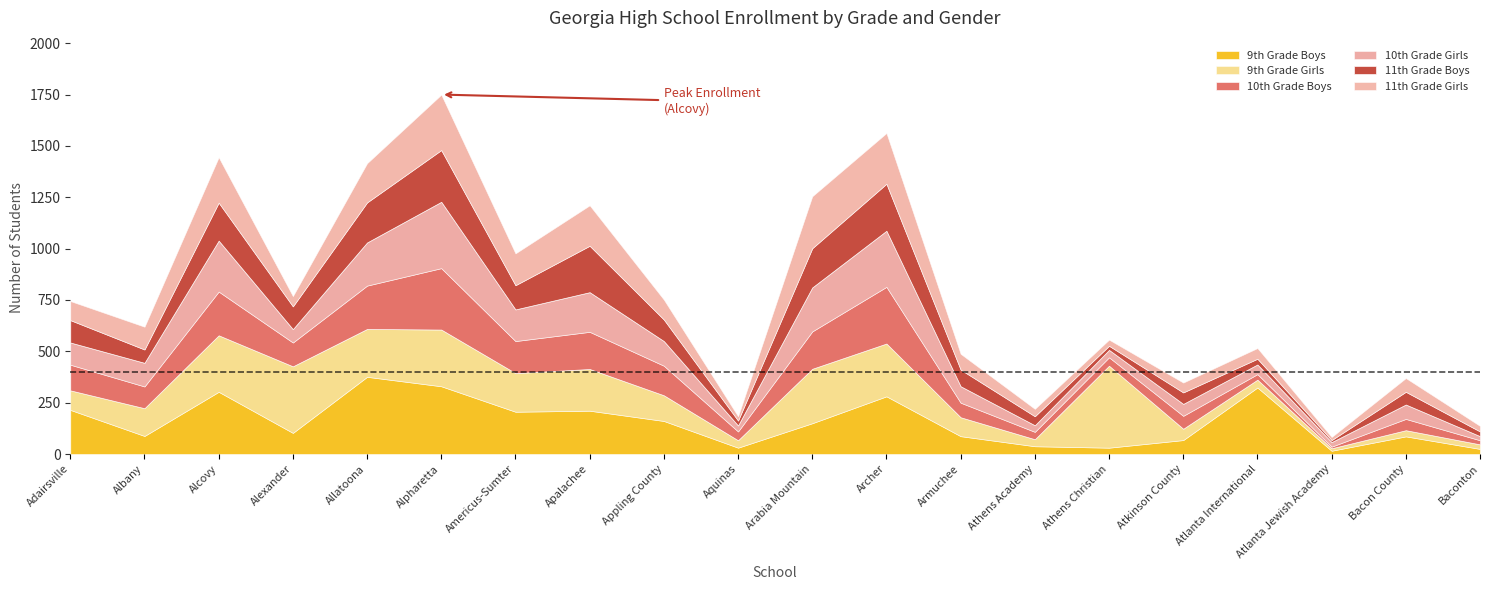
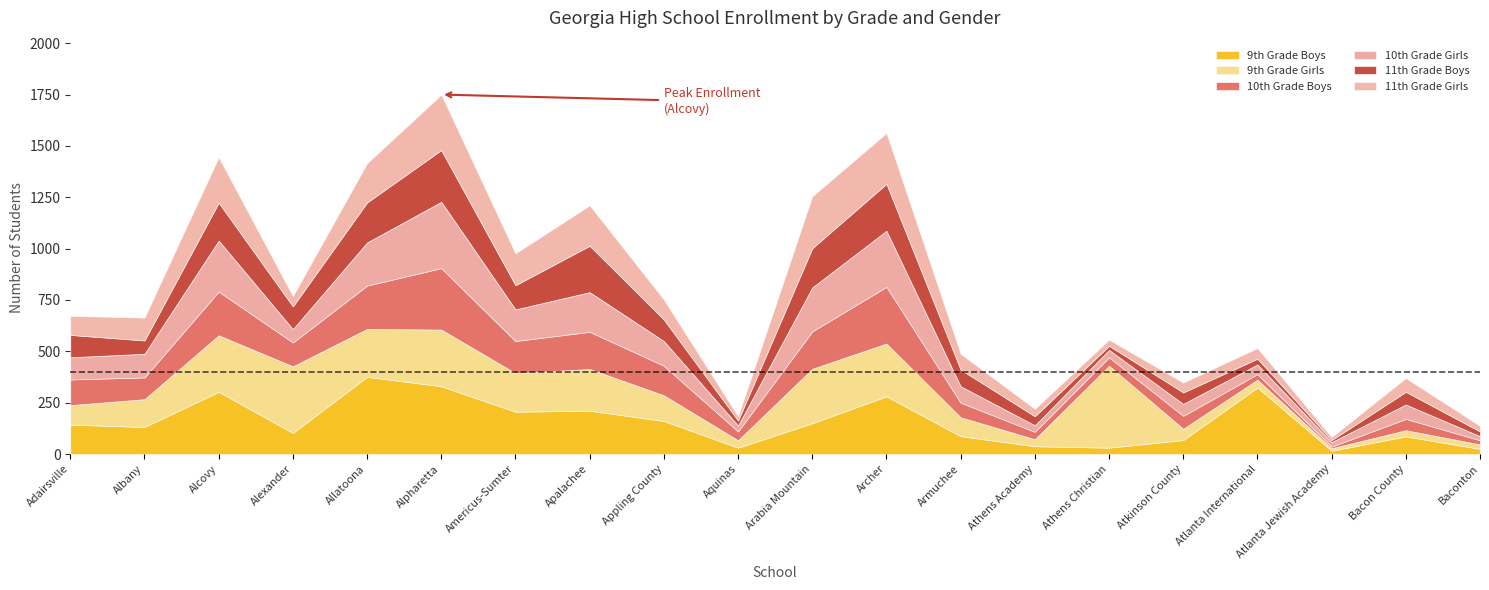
  {
    "9th Grade Boys": {
-     "Adairsville": 220,
-     "Albany": 90,
+     "Adairsville": 140,
+     "Albany": 130,
      "Alcovy": 300,
      "Alexander": 100,
      "Allatoona": 380,
      "Alpharetta": 330,
      "Americus-Sumter": 210,
      "Apalachee": 210,
      "Appling County": 160,
      "Aquinas": 30,
      "Arabia Mountain": 150,
      "Archer": 280,
      "Armuchee": 90,
      "Athens Academy": 40,
      "Athens Christian": 30,
      "Atkinson County": 70,
      "Atlanta International": 320,
      "Bacon County": 90,
      "Baconton": 30
    },
    "9th Grade Girls": {
      "Adairsville": 100,
      "Albany": 140,
      "Alcovy": 280,
      "Alexander": 320,
      "Allatoona": 230,
      "Alpharetta": 280,
      "Americus-Sumter": 190,
      "Apalachee": 200,
      "Appling County": 130,
      "Aquinas": 40,
      "Arabia Mountain": 270,
      "Archer": 260,
      "Armuchee": 90,
      "Athens Academy": 30,
      "Athens Christian": 400,
      "Atkinson County": 60,
      "Atlanta International": 40,
      "Bacon County": 30,
      "Baconton": 20
    }
  }
